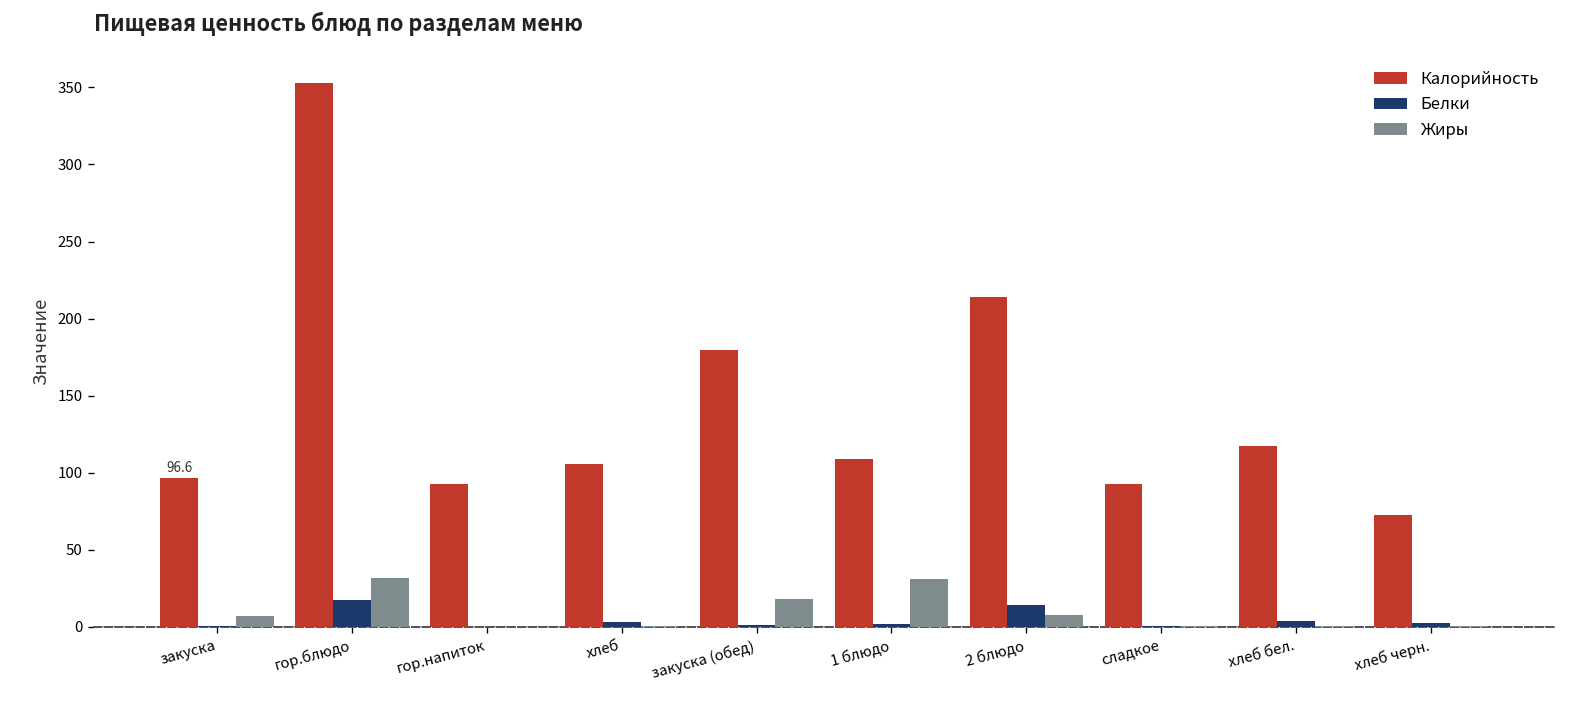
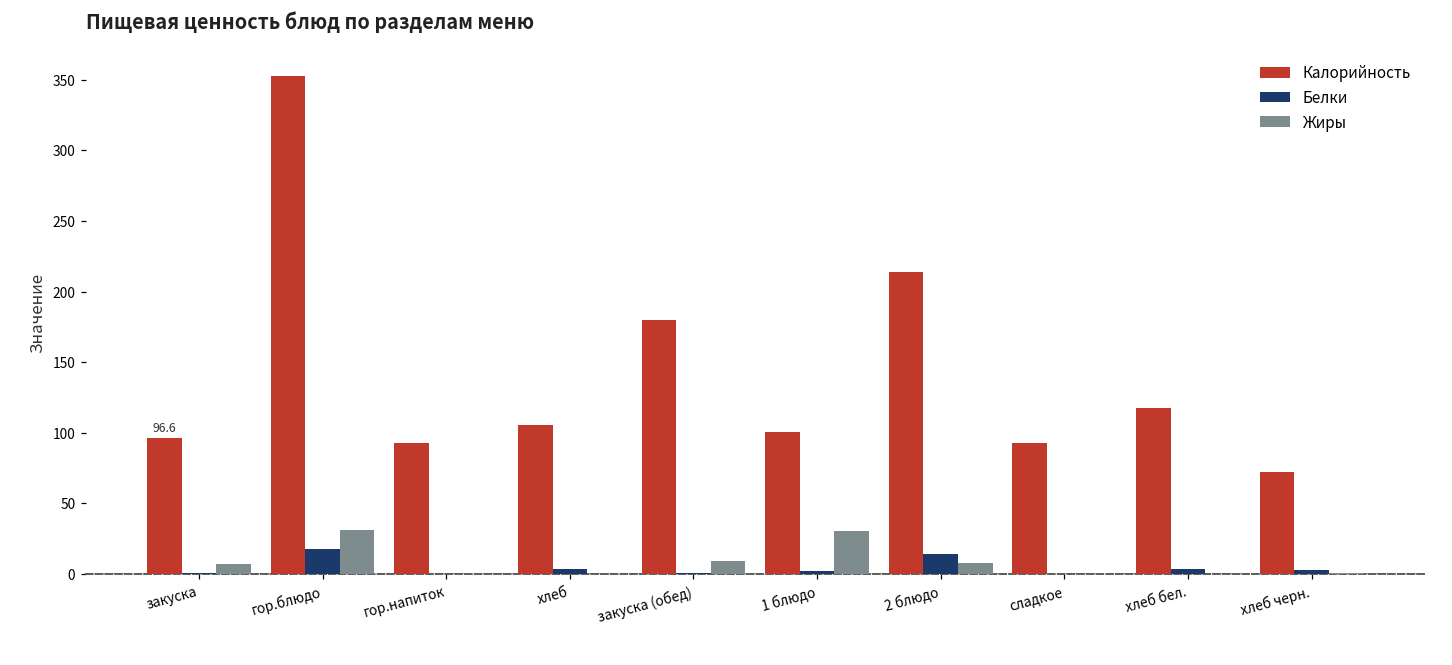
  {
    "Калорийность": {
      "гор.блюдо": 353,
      "гор.напиток": 93,
      "хлеб": 106,
      "закуска (обед)": 180,
-     "1 блюдо": 109,
+     "1 блюдо": 100,
      "2 блюдо": 214,
      "сладкое": 93,
      "хлеб бел.": 118,
      "хлеб черн.": 72
    },
    "Белки": {
      "гор.блюдо": 18,
      "хлеб": 3,
      "2 блюдо": 14,
      "хлеб бел.": 4,
      "хлеб черн.": 3
    },
    "Жиры": {
      "закуска": 7,
      "гор.блюдо": 31,
-     "закуска (обед)": 18,
+     "закуска (обед)": 9,
      "1 блюдо": 31,
      "2 блюдо": 8
    }
  }
